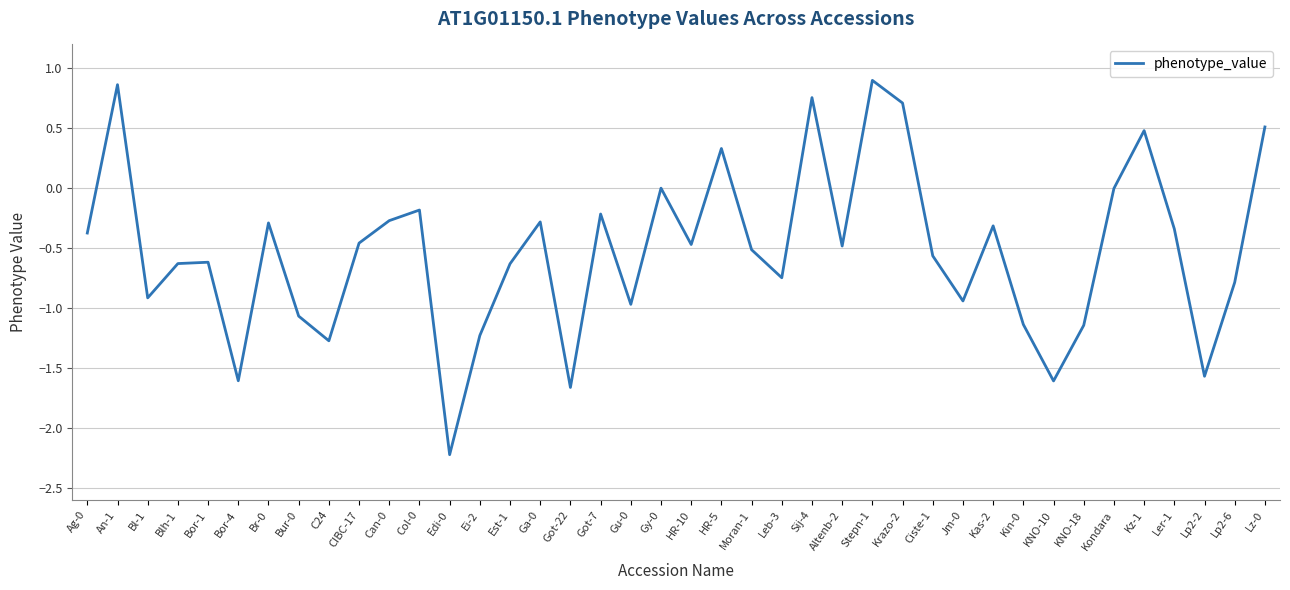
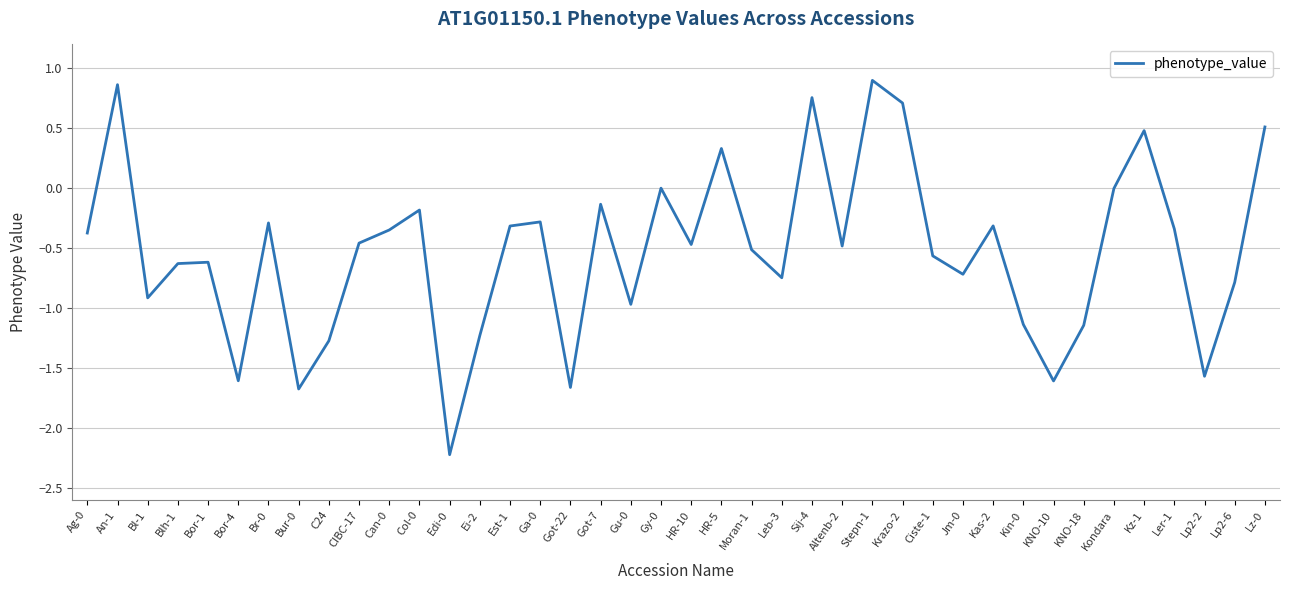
  {
    "Ag-0": -0.37,
    "An-1": 0.86,
    "Bl-1": -0.91,
    "Blh-1": -0.63,
    "Bor-1": -0.62,
    "Bor-4": -1.60,
    "Br-0": -0.29,
-   "Bur-0": -1.07,
+   "Bur-0": -1.67,
    "C24": -1.27,
    "CIBC-17": -0.46,
-   "Can-0": -0.27,
+   "Can-0": -0.35,
    "Col-0": -0.18,
    "Edi-0": -2.22,
    "Ei-2": -1.23,
-   "Est-1": -0.63,
+   "Est-1": -0.31,
    "Ga-0": -0.28,
    "Got-22": -1.66,
-   "Got-7": -0.21,
+   "Got-7": -0.13,
    "Gu-0": -0.97,
    "Gy-0": 0.00,
    "HR-10": -0.47,
    "HR-5": 0.33,
    "Moran-1": -0.51,
    "Leb-3": -0.75,
    "Sij-4": 0.76,
    "Altenb-2": -0.48,
    "Stepn-1": 0.90,
    "Krazo-2": 0.71,
    "Ciste-1": -0.56,
-   "Jm-0": -0.94,
+   "Jm-0": -0.72,
    "Kas-2": -0.31,
    "Kin-0": -1.14,
    "KNO-10": -1.61,
    "KNO-18": -1.14,
    "Kondara": 0.00,
    "Kz-1": 0.48,
    "Ler-1": -0.34,
    "Lp2-2": -1.57,
    "Lp2-6": -0.78,
    "Lz-0": 0.51
  }
